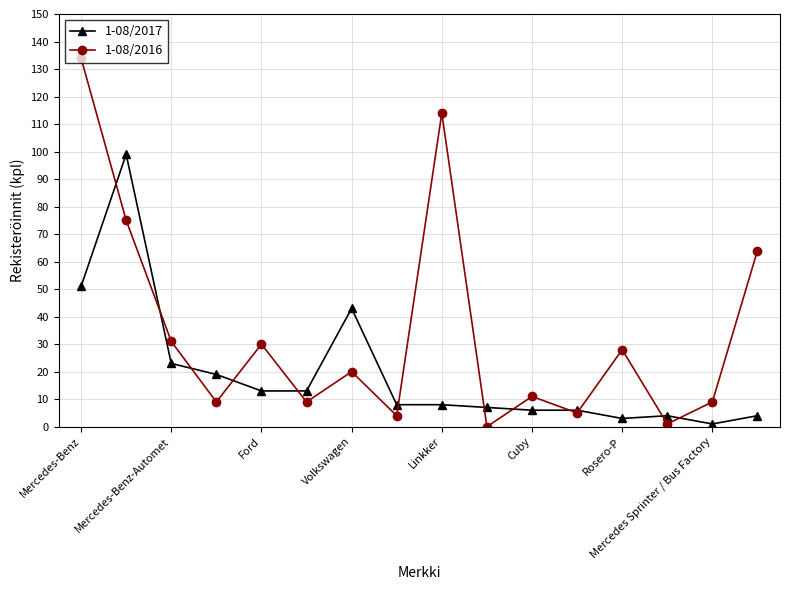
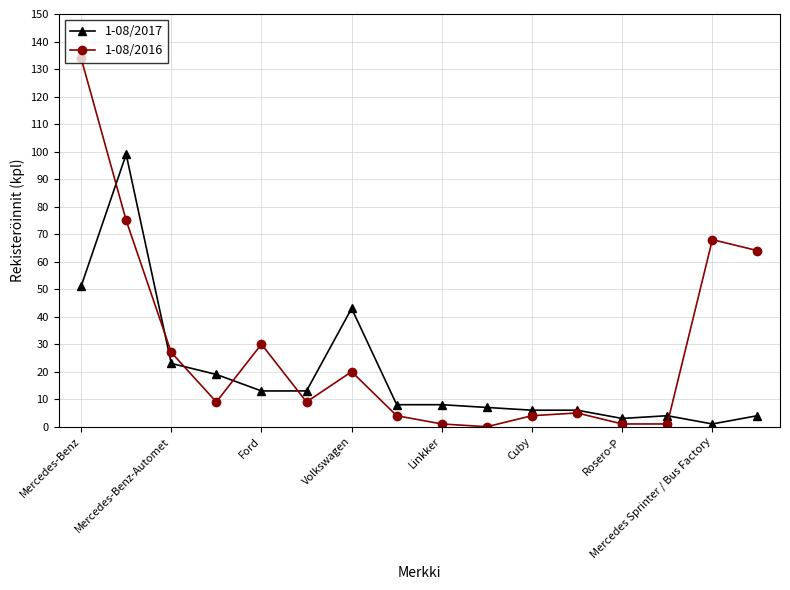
  {
    "1-08/2017": {
      "Mercedes-Benz": 51,
      "Mercedes-Benz-Automet": 23,
      "Ford": 13,
      "Volkswagen": 43,
      "Linkker": 8,
      "Cuby": 6,
      "Rosero-P": 3,
      "Mercedes Sprinter / Bus Factory": 1
    },
    "1-08/2016": {
-     "Mercedes-Benz-Automet": 31,
+     "Mercedes-Benz-Automet": 27,
      "Ford": 30,
      "Volkswagen": 20,
-     "Linkker": 114,
-     "Cuby": 11,
-     "Rosero-P": 28,
-     "Mercedes Sprinter / Bus Factory": 9
+     "Linkker": 1,
+     "Cuby": 4,
+     "Rosero-P": 1,
+     "Mercedes Sprinter / Bus Factory": 68
    }
  }
